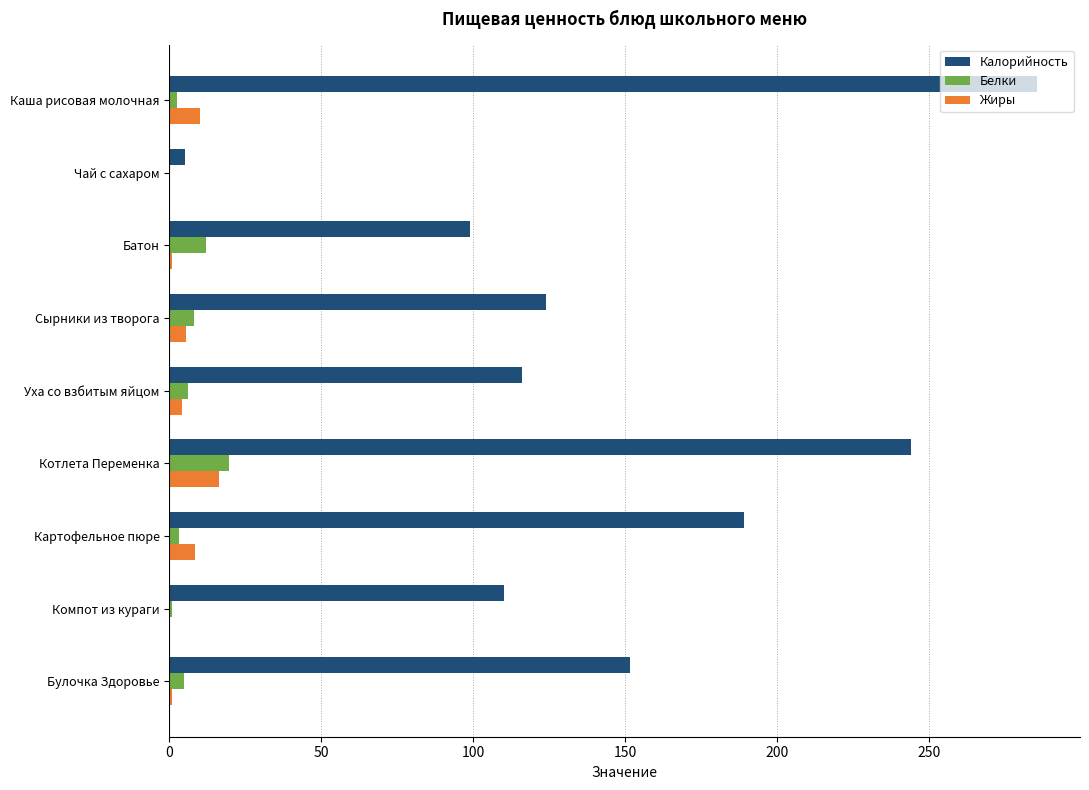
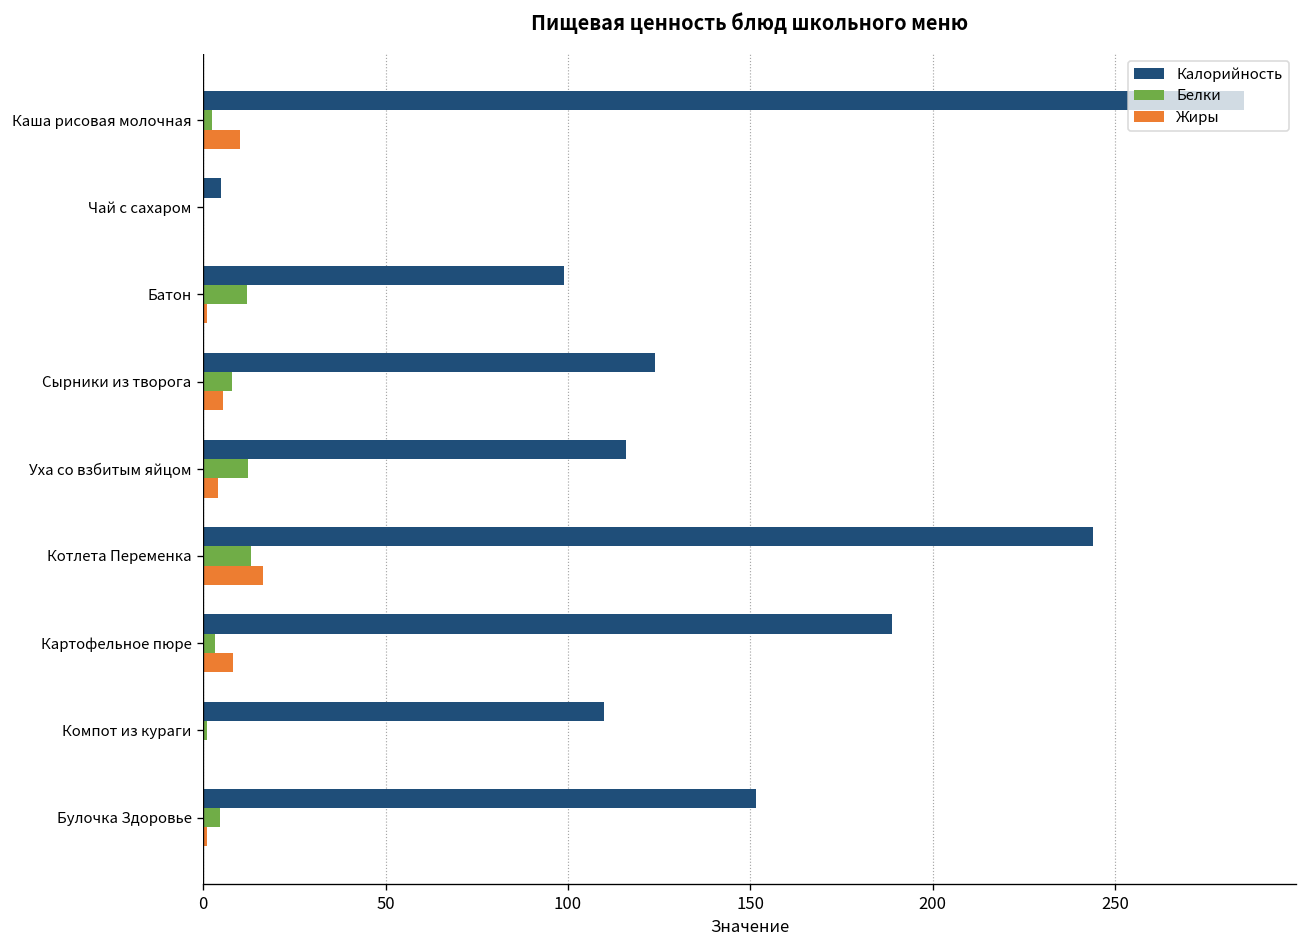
  {
    "Калорийность": {
      "Чай с сахаром": 5,
      "Батон": 99,
      "Сырники из творога": 124,
      "Уха со взбитым яйцом": 116,
      "Котлета Переменка": 244,
      "Картофельное пюре": 189,
      "Компот из кураги": 110,
      "Булочка Здоровье": 152
    },
    "Белки": {
      "Каша рисовая молочная": 2,
      "Батон": 12,
      "Сырники из творога": 8,
-     "Уха со взбитым яйцом": 6,
-     "Котлета Переменка": 20,
+     "Уха со взбитым яйцом": 12,
+     "Котлета Переменка": 13,
      "Картофельное пюре": 3,
      "Компот из кураги": 1,
      "Булочка Здоровье": 5
    },
    "Жиры": {
      "Каша рисовая молочная": 10,
      "Чай с сахаром": 0,
      "Батон": 1,
      "Сырники из творога": 5,
      "Уха со взбитым яйцом": 4,
      "Котлета Переменка": 16,
      "Картофельное пюре": 8,
      "Булочка Здоровье": 1
    }
  }
